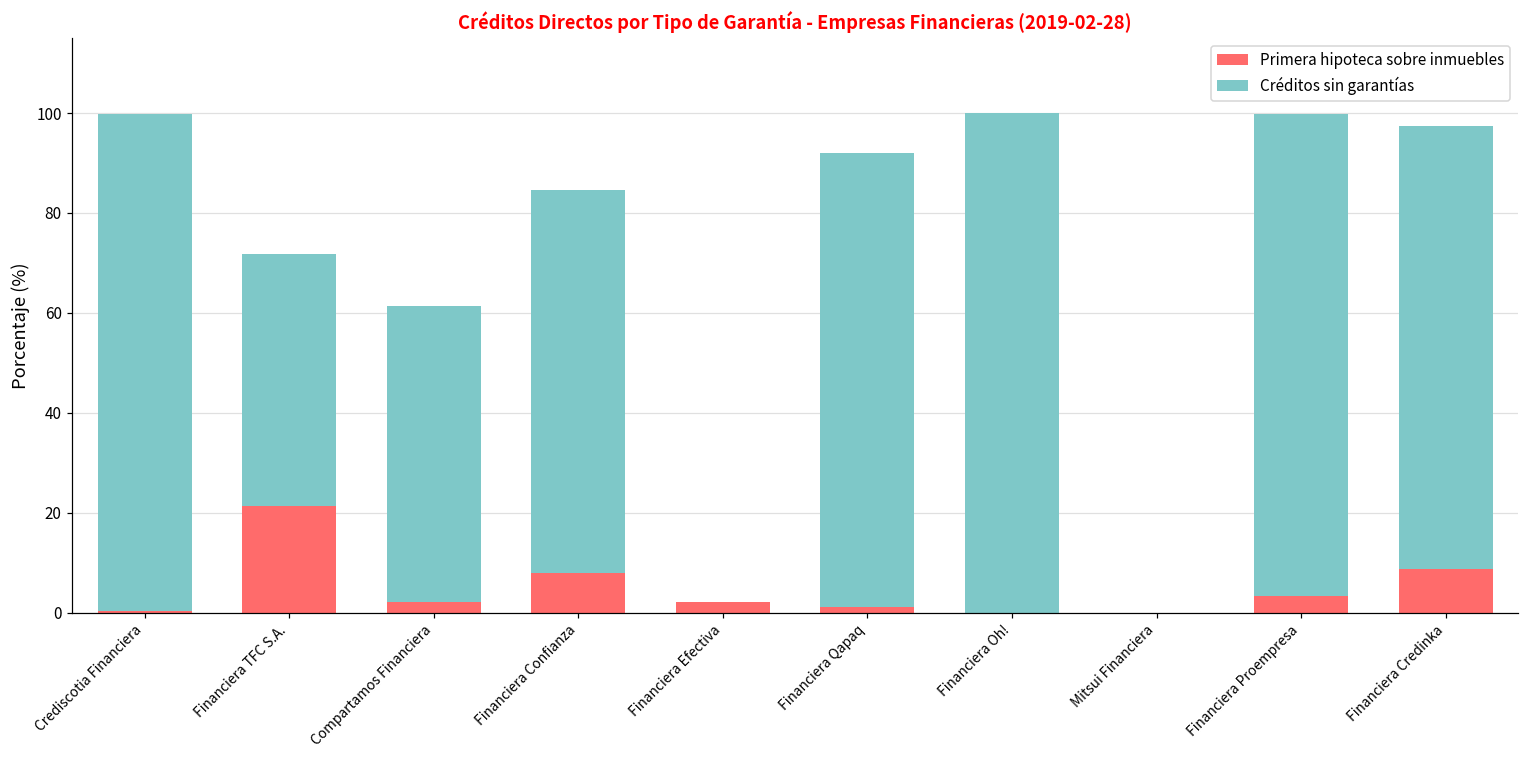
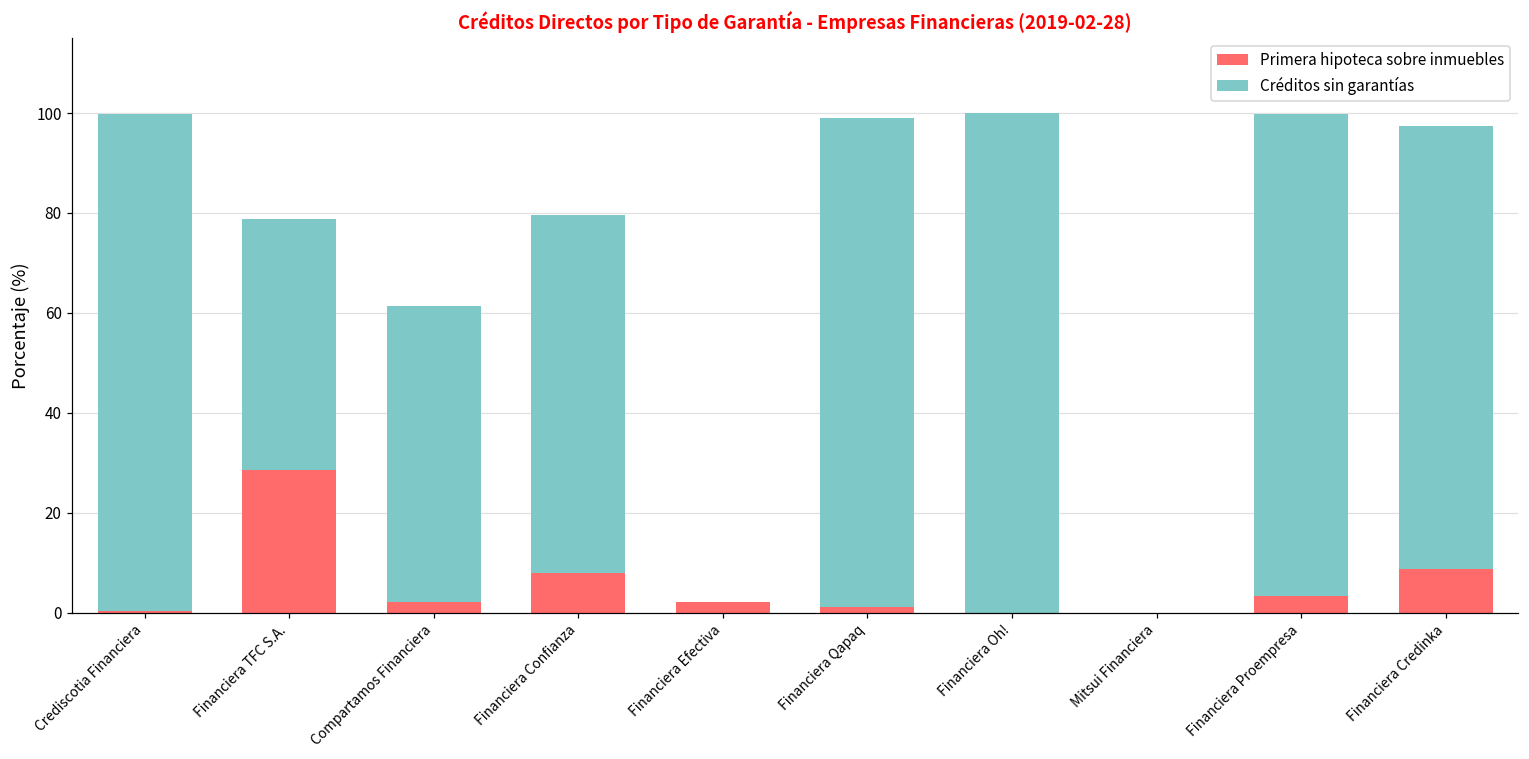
  {
    "Primera hipoteca sobre inmuebles": {
-     "Financiera TFC S.A.": 21,
+     "Financiera TFC S.A.": 28,
      "Compartamos Financiera": 2,
      "Financiera Confianza": 8,
      "Financiera Efectiva": 2,
      "Financiera Qapaq": 1,
      "Financiera Oh!": 0,
      "Mitsui Financiera": 0,
      "Financiera Proempresa": 3,
      "Financiera Credinka": 9
    },
    "Créditos sin garantías": {
      "Crediscotia Financiera": 99,
      "Financiera TFC S.A.": 50,
      "Compartamos Financiera": 59,
-     "Financiera Confianza": 77,
+     "Financiera Confianza": 72,
      "Financiera Efectiva": 0,
-     "Financiera Qapaq": 91,
+     "Financiera Qapaq": 98,
      "Financiera Oh!": 100,
      "Mitsui Financiera": 0,
      "Financiera Proempresa": 97,
      "Financiera Credinka": 89
    }
  }
